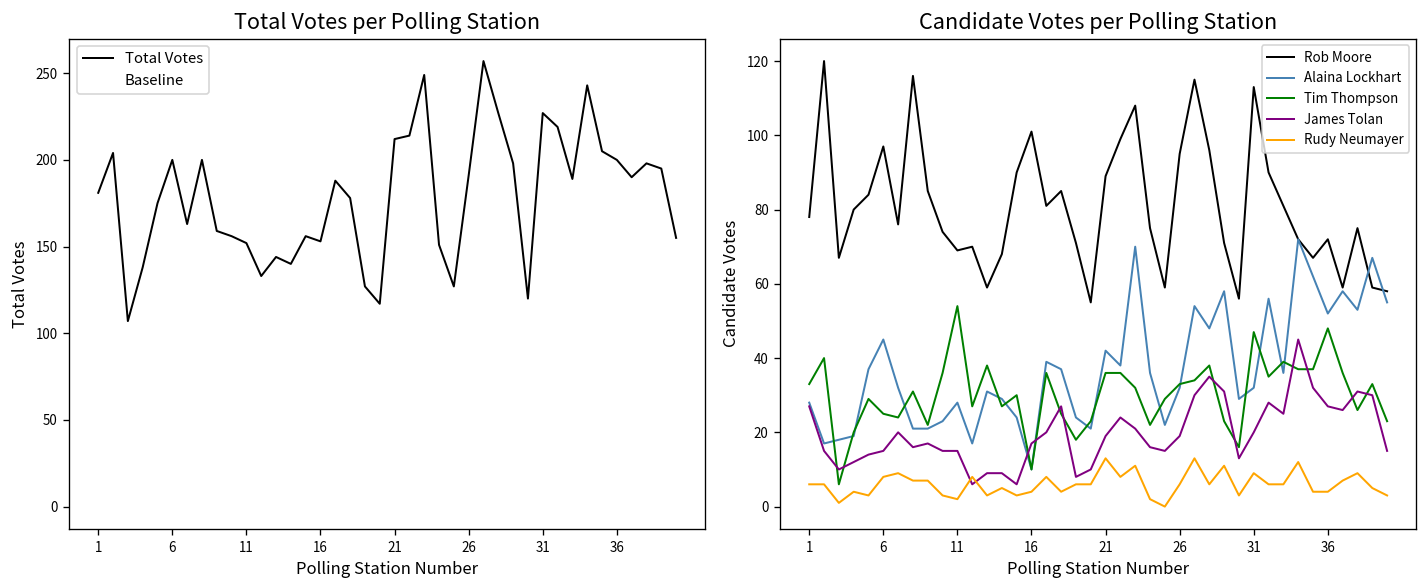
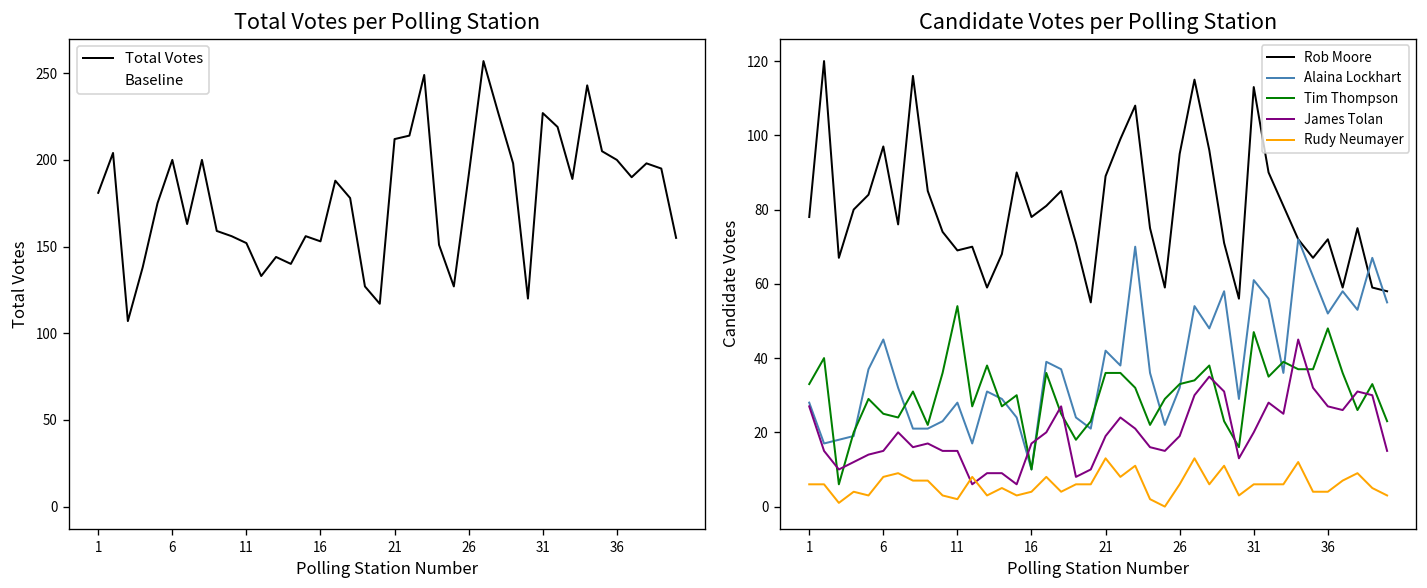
  {
    "Total Votes per Polling Station": {
      "Total Votes": {
        "1": 181,
        "6": 200,
        "11": 152,
        "16": 153,
        "21": 212,
        "26": 191,
        "31": 227,
        "36": 200
      },
      "Baseline": {
        "1": 0,
        "6": 0,
        "11": 0,
        "16": 0,
        "21": 0,
        "26": 0,
        "31": 0,
        "36": 0
      }
    },
    "Candidate Votes per Polling Station": {
      "Rob Moore": {
        "1": 78,
        "6": 97,
        "11": 69,
-       "16": 101,
+       "16": 78,
        "21": 89,
        "26": 95,
        "31": 113,
        "36": 72
      },
      "Alaina Lockhart": {
        "1": 28,
        "6": 45,
        "11": 28,
        "21": 42,
        "26": 32,
-       "31": 32,
+       "31": 61,
        "36": 52
      },
      "Tim Thompson": {
        "1": 33,
        "6": 25,
        "11": 54,
        "21": 36,
        "26": 33,
        "31": 47,
        "36": 48
      },
      "James Tolan": {
        "1": 27,
        "6": 15,
        "11": 15,
        "16": 17,
        "21": 19,
        "26": 19,
        "31": 20,
        "36": 27
      },
      "Rudy Neumayer": {
        "1": 6,
        "6": 8,
        "11": 2,
        "16": 4,
        "21": 13,
        "26": 6,
-       "31": 9,
+       "31": 6,
        "36": 4
      }
    }
  }
